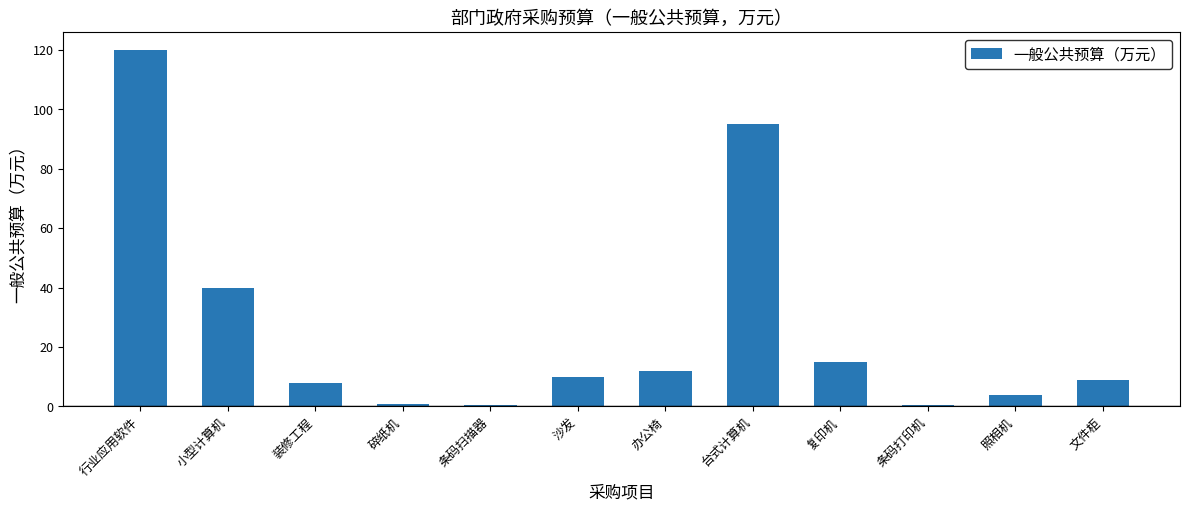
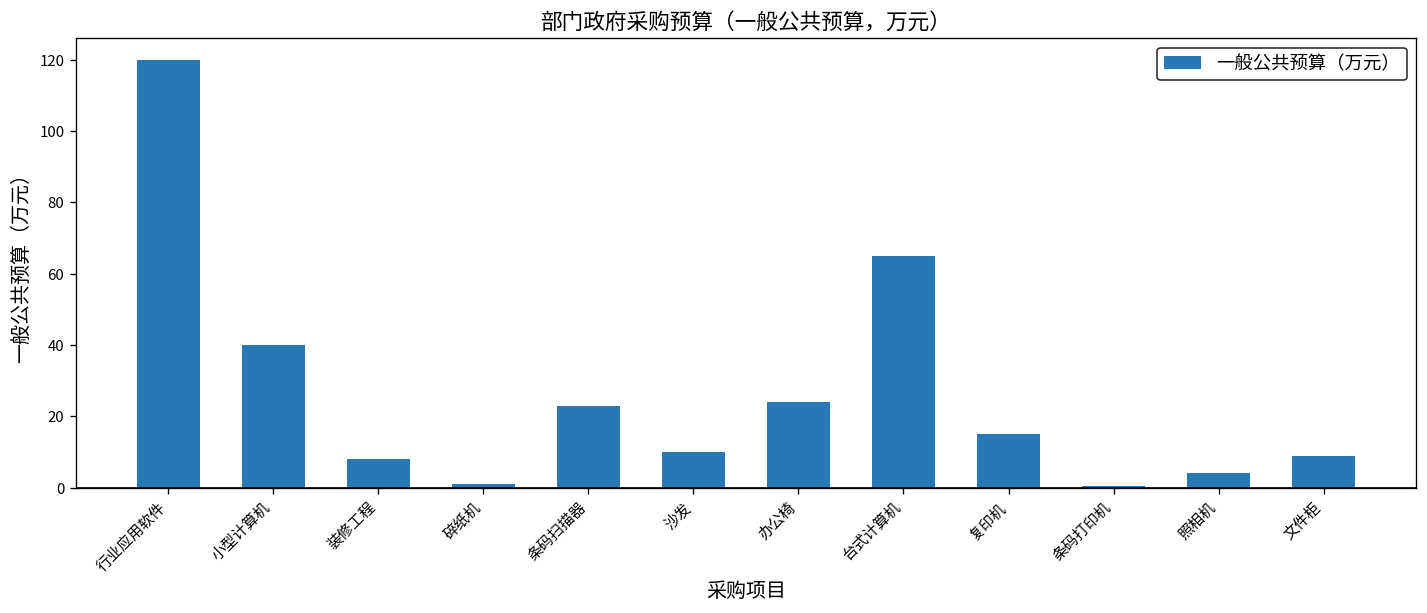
  {
    "行业应用软件": 120,
    "小型计算机": 40,
    "装修工程": 8,
    "碎纸机": 1,
-   "条码扫描器": 1,
+   "条码扫描器": 23,
    "沙发": 10,
-   "办公椅": 12,
-   "台式计算机": 95,
+   "办公椅": 24,
+   "台式计算机": 65,
    "复印机": 15,
    "照相机": 4,
    "文件柜": 9
  }
